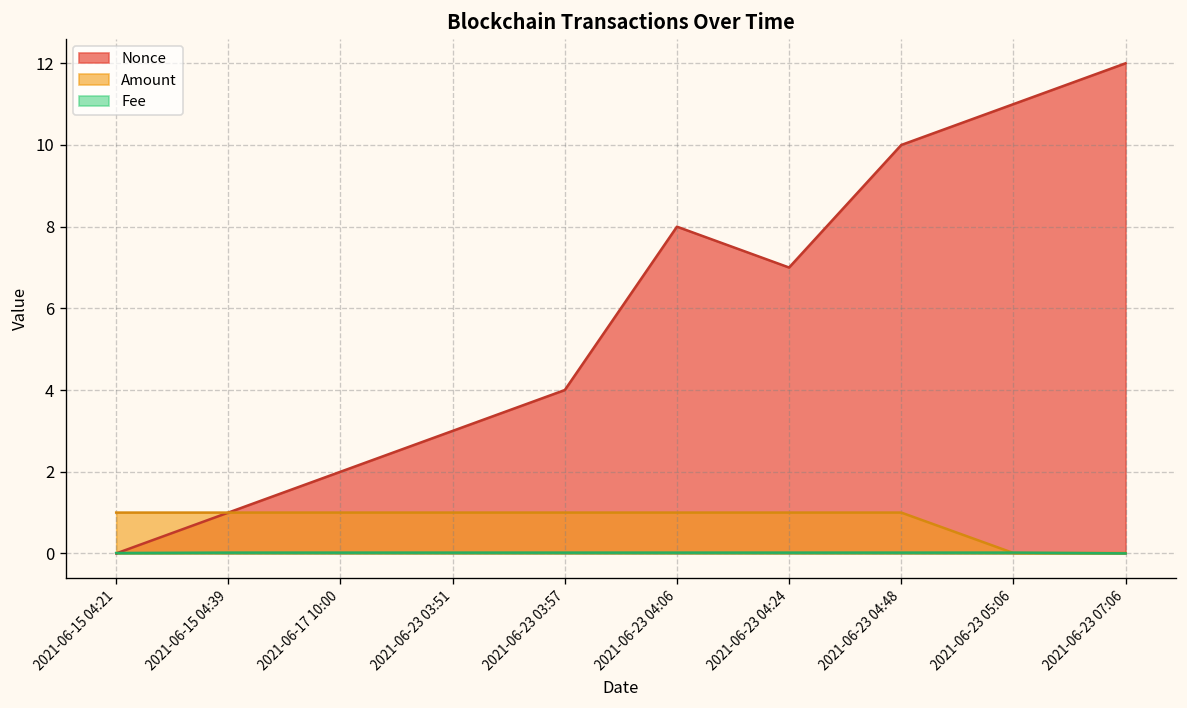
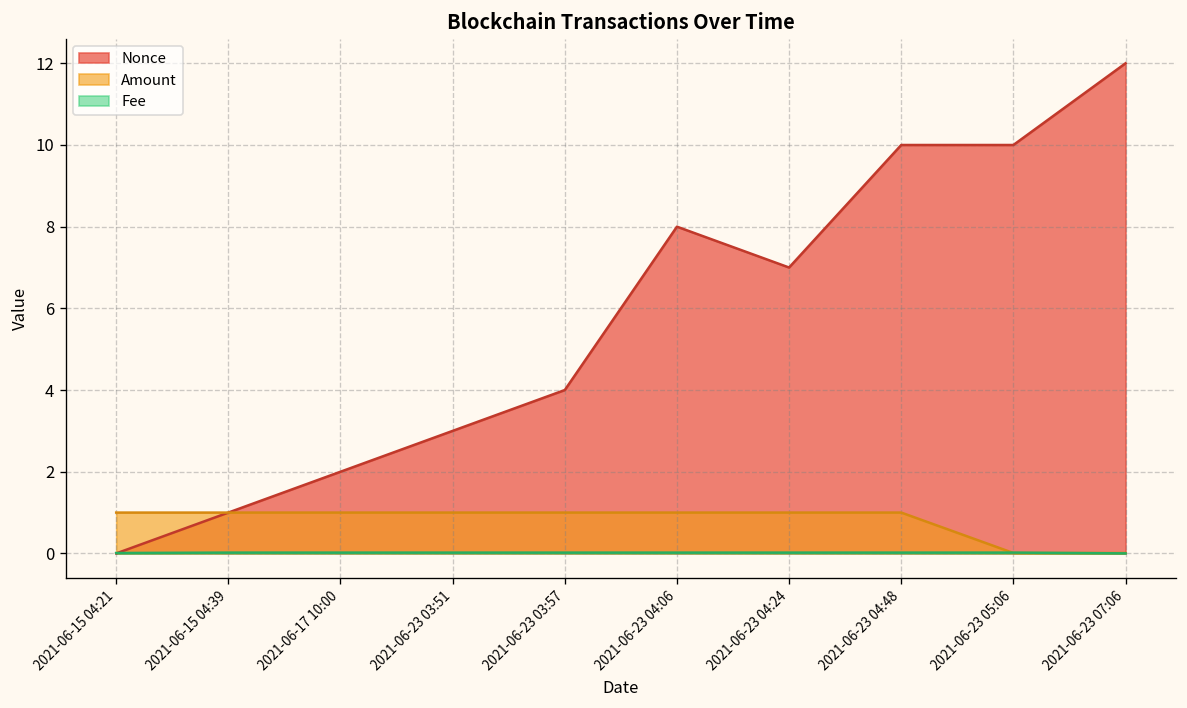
  {
    "Nonce": {
      "2021-06-17 10:00": 2,
      "2021-06-23 03:51": 3,
      "2021-06-23 03:57": 4,
      "2021-06-23 04:06": 8,
      "2021-06-23 04:24": 7,
      "2021-06-23 04:48": 10,
-     "2021-06-23 05:06": 11,
+     "2021-06-23 05:06": 10,
      "2021-06-23 07:06": 12
    },
    "Amount": {
      "2021-06-15 04:21": 1,
      "2021-06-17 10:00": 1,
      "2021-06-23 03:51": 1,
      "2021-06-23 03:57": 1,
      "2021-06-23 04:06": 1,
      "2021-06-23 04:24": 1,
      "2021-06-23 04:48": 1
    },
    "Fee": {
      "2021-06-15 04:39": 0,
      "2021-06-17 10:00": 0,
      "2021-06-23 03:51": 0,
      "2021-06-23 03:57": 0,
      "2021-06-23 04:06": 0,
      "2021-06-23 04:24": 0,
      "2021-06-23 04:48": 0
    }
  }
